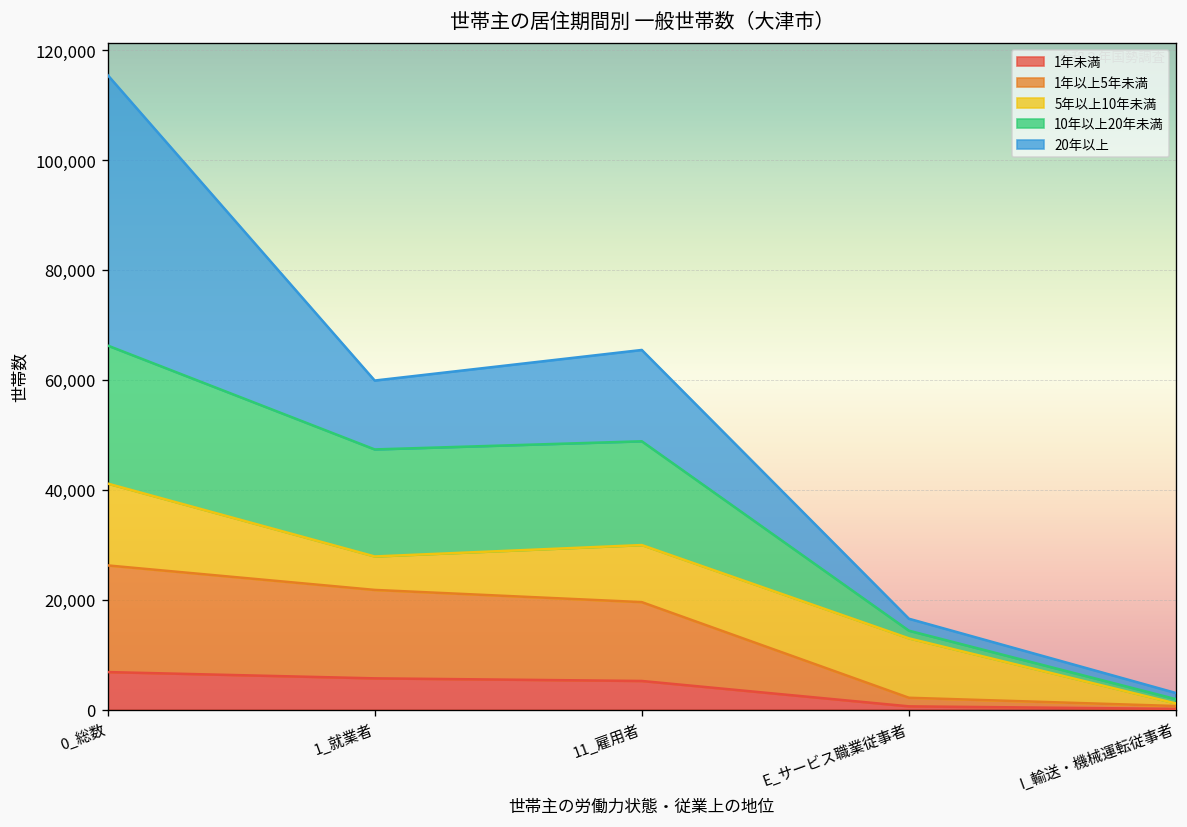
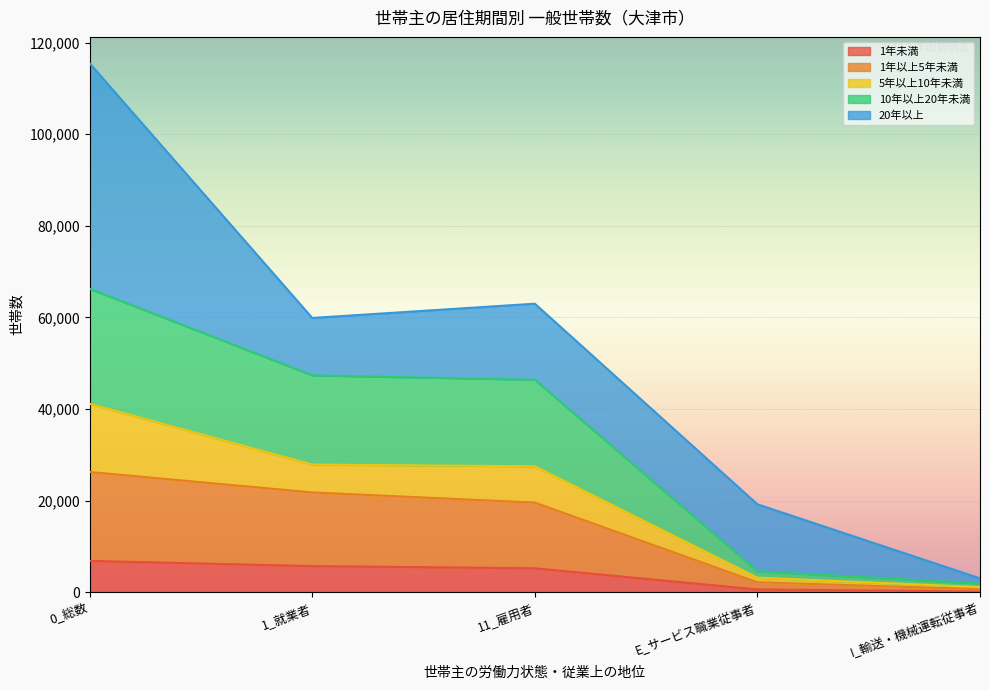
  {
    "5年以上10年未満": {
      "0_総数": "15,000",
      "1_就業者": "6,000",
-     "11_雇用者": "10,000",
-     "E_サービス職業従事者": "11,000"
+     "11_雇用者": "8,000",
+     "E_サービス職業従事者": "1,000"
    },
    "10年以上20年未満": {
      "0_総数": "25,000",
      "1_就業者": "19,000",
      "11_雇用者": "19,000",
      "E_サービス職業従事者": "1,000",
      "I_輸送・機械運転従事者": "1,000"
    },
    "20年以上": {
      "0_総数": "49,000",
      "1_就業者": "13,000",
      "11_雇用者": "17,000",
-     "E_サービス職業従事者": "2,000",
+     "E_サービス職業従事者": "15,000",
      "I_輸送・機械運転従事者": "1,000"
    }
  }
